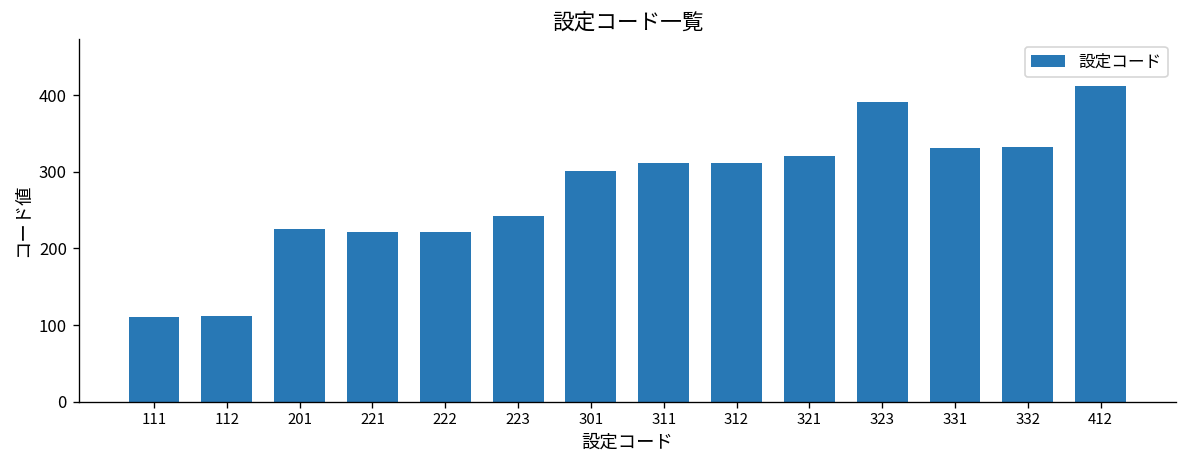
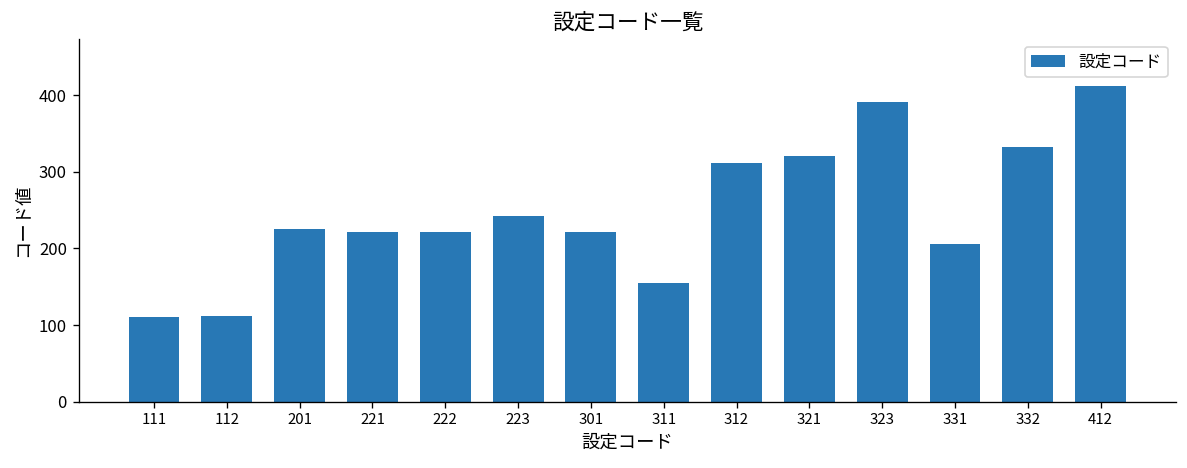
  {
    "111": 110,
    "112": 110,
    "201": 230,
    "221": 220,
    "222": 220,
    "223": 240,
-   "301": 300,
-   "311": 310,
+   "301": 220,
+   "311": 160,
    "312": 310,
    "321": 320,
    "323": 390,
-   "331": 330,
+   "331": 210,
    "332": 330,
    "412": 410
  }
